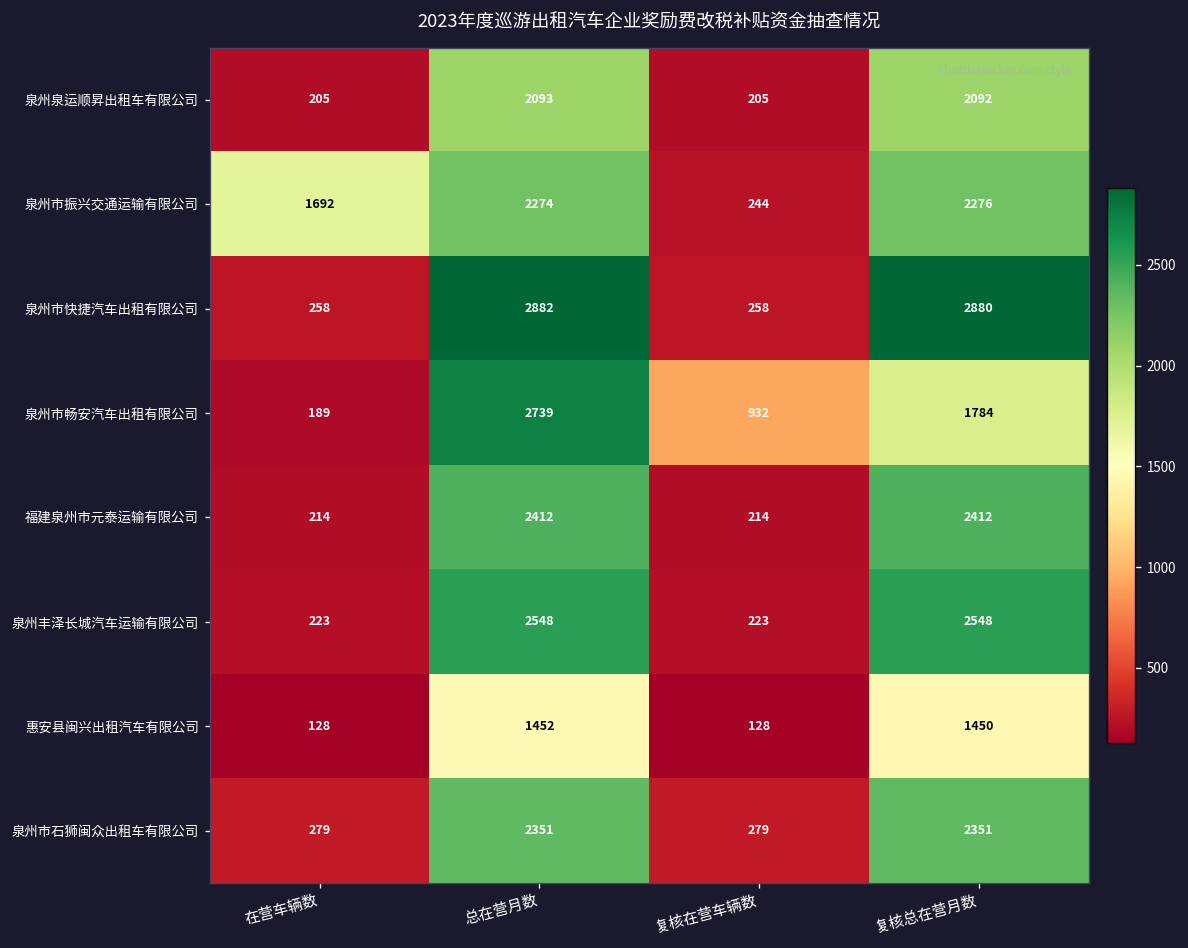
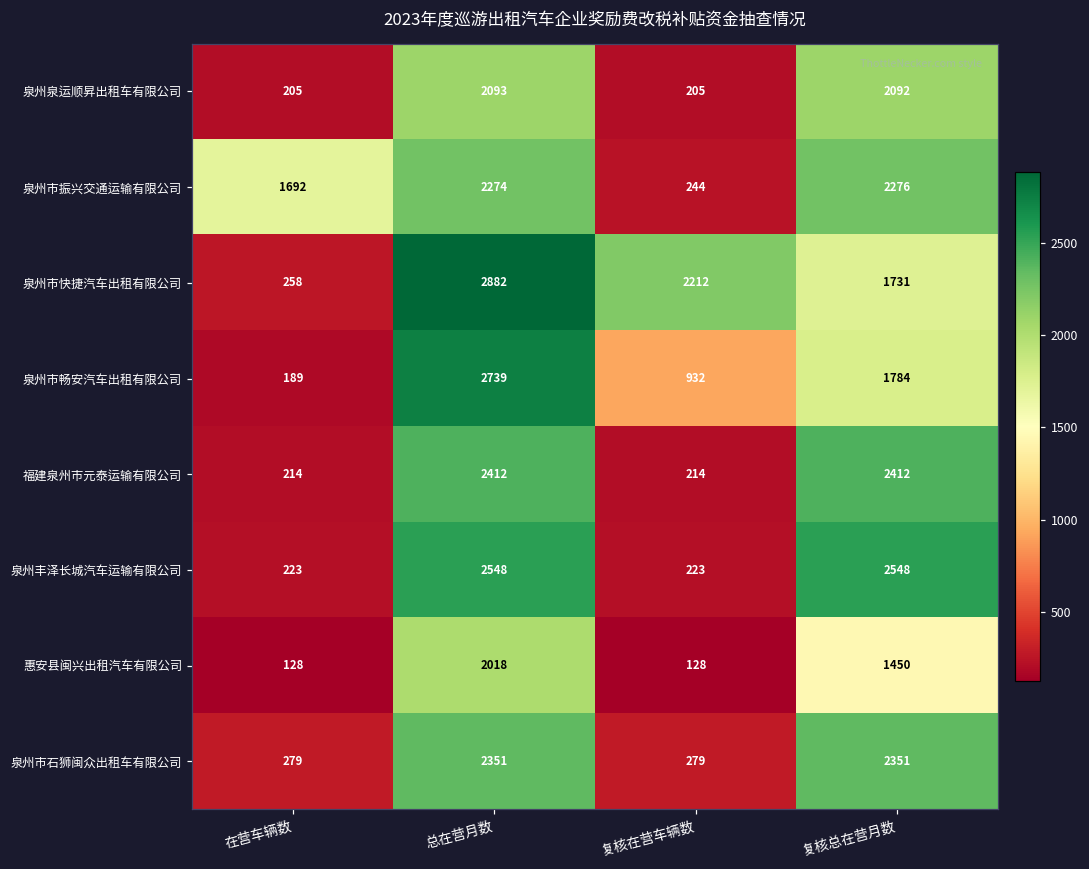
  {
    "泉州泉运顺昇出租车有限公司": {
      "在营车辆数": 205,
      "总在营月数": 2093,
      "复核在营车辆数": 205
    },
    "泉州市振兴交通运输有限公司": {
      "在营车辆数": 1692,
      "总在营月数": 2274,
      "复核在营车辆数": 244,
      "复核总在营月数": 2276
    },
    "泉州市快捷汽车出租有限公司": {
      "在营车辆数": 258,
      "总在营月数": 2882,
-     "复核在营车辆数": 258,
-     "复核总在营月数": 2880
+     "复核在营车辆数": 2212,
+     "复核总在营月数": 1731
    },
    "泉州市畅安汽车出租有限公司": {
      "在营车辆数": 189,
      "总在营月数": 2739,
      "复核在营车辆数": 932,
      "复核总在营月数": 1784
    },
    "福建泉州市元泰运输有限公司": {
      "在营车辆数": 214,
      "总在营月数": 2412,
      "复核在营车辆数": 214,
      "复核总在营月数": 2412
    },
    "泉州丰泽长城汽车运输有限公司": {
      "在营车辆数": 223,
      "总在营月数": 2548,
      "复核在营车辆数": 223,
      "复核总在营月数": 2548
    },
    "惠安县闽兴出租汽车有限公司": {
      "在营车辆数": 128,
-     "总在营月数": 1452,
+     "总在营月数": 2018,
      "复核在营车辆数": 128,
      "复核总在营月数": 1450
    },
    "泉州市石狮闽众出租车有限公司": {
      "在营车辆数": 279,
      "总在营月数": 2351,
      "复核在营车辆数": 279,
      "复核总在营月数": 2351
    }
  }
